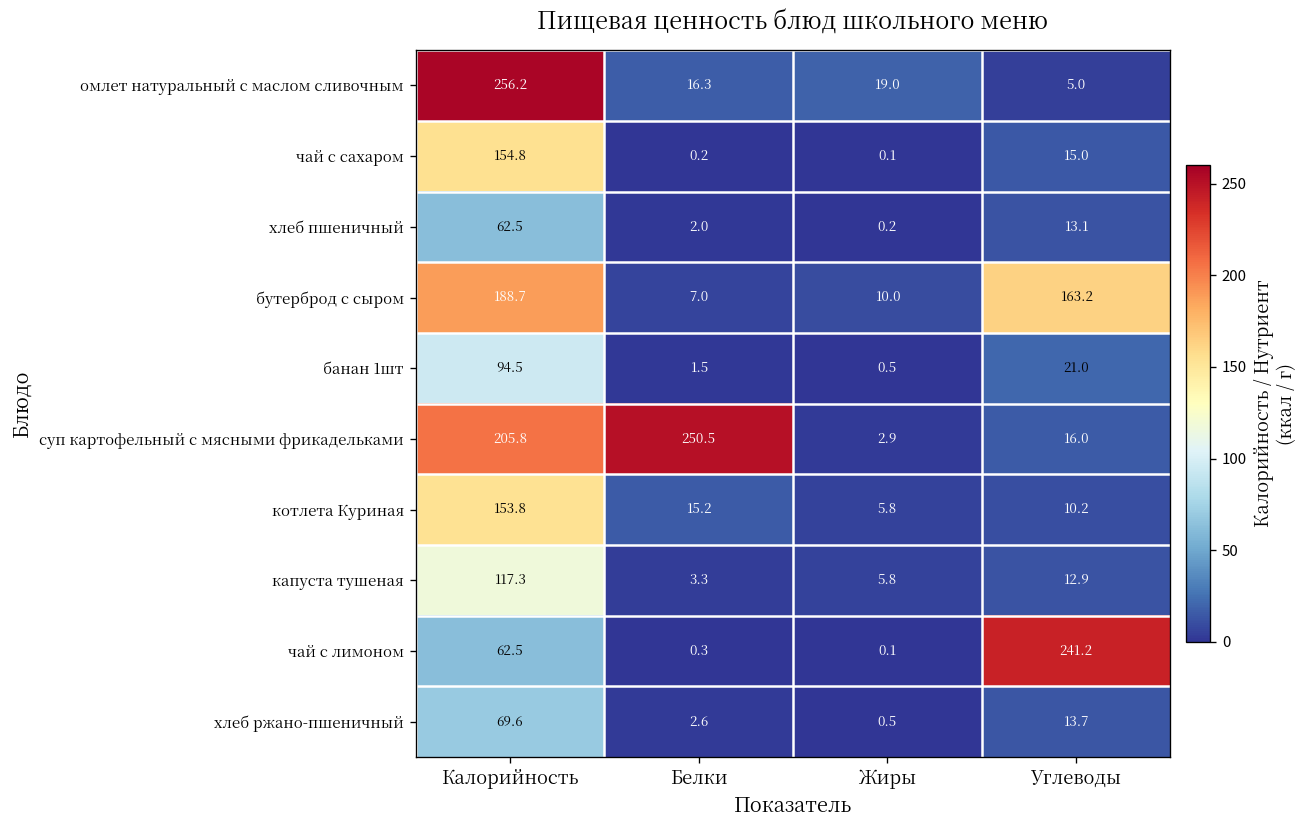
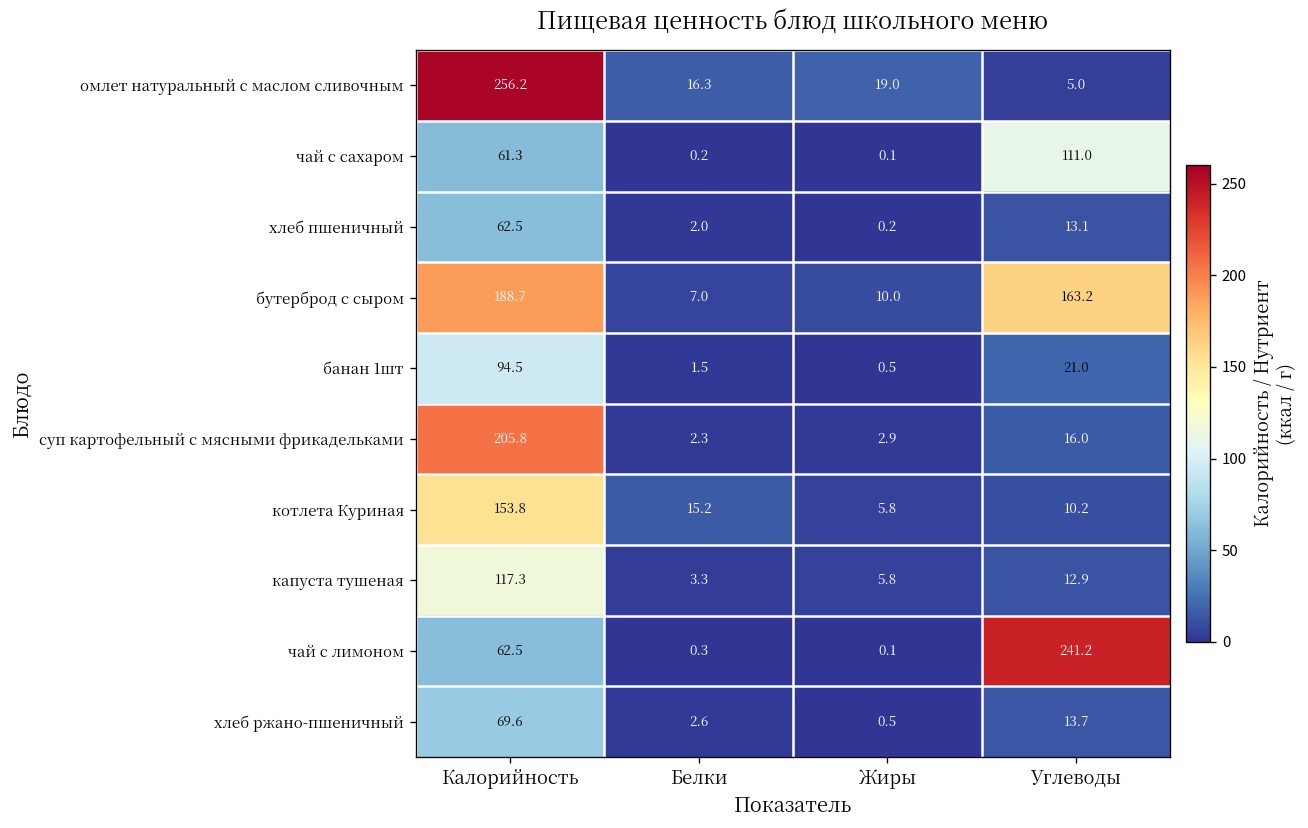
  {
    "омлет натуральный с маслом сливочным": {
      "Калорийность": 256.2,
      "Белки": 16.3,
      "Жиры": 19.0,
      "Углеводы": 5.0
    },
    "чай с сахаром": {
-     "Калорийность": 154.8,
+     "Калорийность": 61.3,
      "Белки": 0.2,
      "Жиры": 0.1,
-     "Углеводы": 15.0
+     "Углеводы": 111.0
    },
    "хлеб пшеничный": {
      "Калорийность": 62.5,
      "Белки": 2.0,
      "Жиры": 0.2,
      "Углеводы": 13.1
    },
    "бутерброд с сыром": {
      "Калорийность": 188.7,
      "Белки": 7.0,
      "Жиры": 10.0,
      "Углеводы": 163.2
    },
    "банан 1шт": {
      "Калорийность": 94.5,
      "Белки": 1.5,
      "Жиры": 0.5,
      "Углеводы": 21.0
    },
    "суп картофельный с мясными фрикадельками": {
      "Калорийность": 205.8,
-     "Белки": 250.5,
+     "Белки": 2.3,
      "Жиры": 2.9,
      "Углеводы": 16.0
    },
    "котлета Куриная": {
      "Калорийность": 153.8,
      "Белки": 15.2,
      "Жиры": 5.8,
      "Углеводы": 10.2
    },
    "капуста тушеная": {
      "Калорийность": 117.3,
      "Белки": 3.3,
      "Жиры": 5.8,
      "Углеводы": 12.9
    },
    "чай с лимоном": {
      "Калорийность": 62.5,
      "Белки": 0.3,
      "Жиры": 0.1,
      "Углеводы": 241.2
    },
    "хлеб ржано-пшеничный": {
      "Калорийность": 69.6,
      "Белки": 2.6,
      "Жиры": 0.5,
      "Углеводы": 13.7
    }
  }
